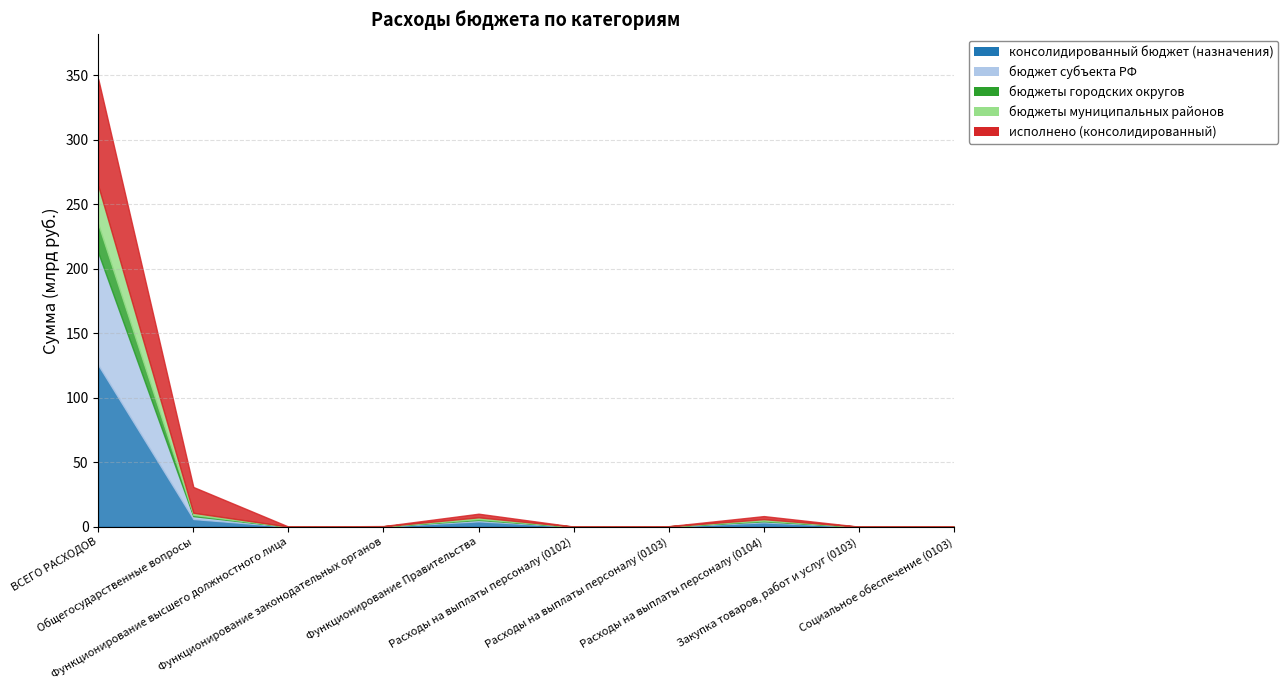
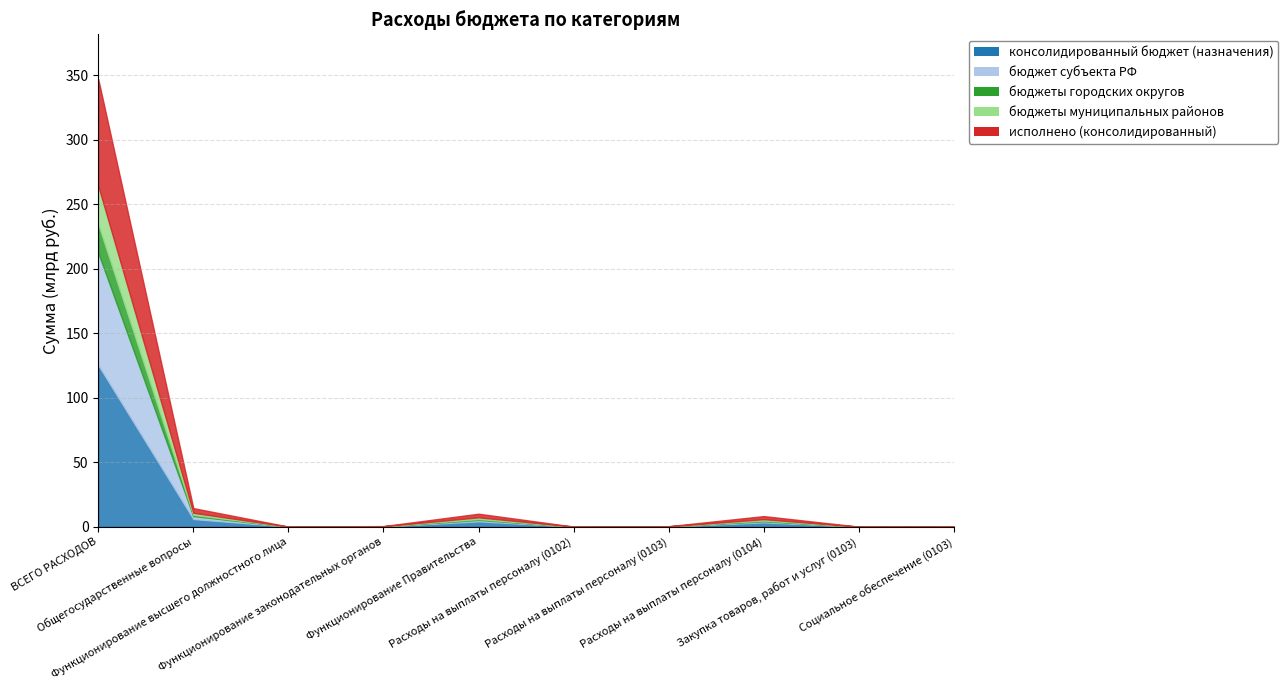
  {
    "консолидированный бюджет (назначения)": {
      "ВСЕГО РАСХОДОВ": 125,
      "Общегосударственные вопросы": 6
    },
    "бюджет субъекта РФ": {
      "ВСЕГО РАСХОДОВ": 87
    },
    "бюджеты городских округов": {
      "ВСЕГО РАСХОДОВ": 22
    },
    "бюджеты муниципальных районов": {
      "ВСЕГО РАСХОДОВ": 30
    },
    "исполнено (консолидированный)": {
      "ВСЕГО РАСХОДОВ": 83,
-     "Общегосударственные вопросы": 20,
+     "Общегосударственные вопросы": 4,
      "Функционирование Правительства": 3,
      "Расходы на выплаты персоналу (0104)": 2
    }
  }
